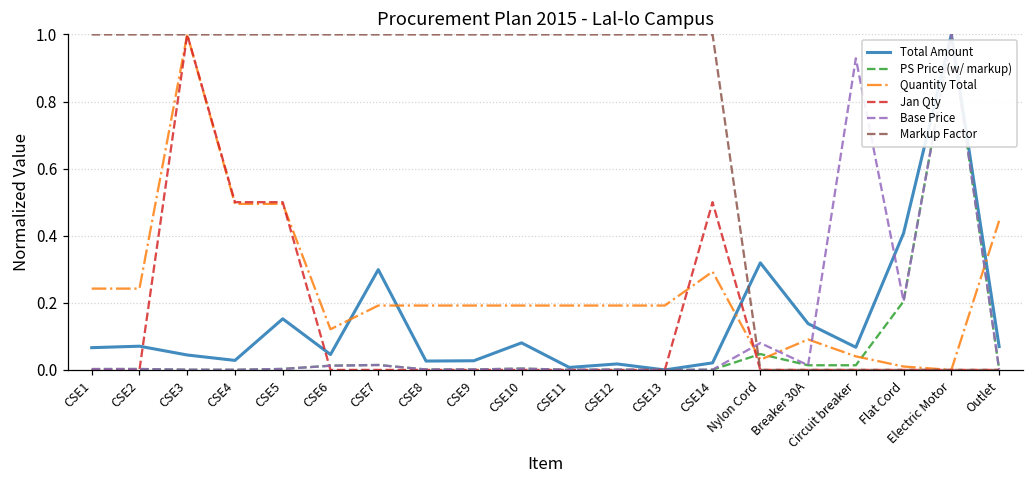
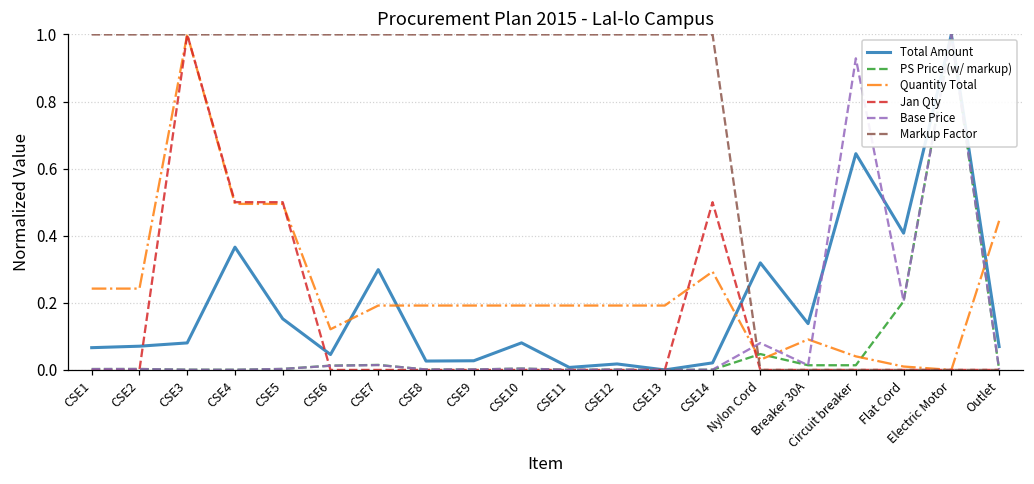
  {
    "Total Amount": {
      "CSE1": 0.07,
      "CSE2": 0.07,
-     "CSE3": 0.04,
-     "CSE4": 0.03,
+     "CSE3": 0.08,
+     "CSE4": 0.37,
      "CSE5": 0.15,
      "CSE6": 0.05,
      "CSE7": 0.30,
      "CSE8": 0.03,
      "CSE9": 0.03,
      "CSE10": 0.08,
      "CSE12": 0.02,
      "CSE14": 0.02,
      "Nylon Cord": 0.32,
      "Breaker 30A": 0.14,
-     "Circuit breaker": 0.07,
+     "Circuit breaker": 0.64,
      "Flat Cord": 0.41,
      "Outlet": 0.07
    },
    "PS Price (w/ markup)": {
      "Nylon Cord": 0.05,
      "Circuit breaker": 0.01
    },
    "Quantity Total": {
      "CSE1": 0.24,
      "CSE2": 0.24,
      "CSE6": 0.12,
      "CSE7": 0.19,
      "CSE8": 0.19,
      "CSE9": 0.19,
      "CSE10": 0.19,
      "CSE11": 0.19,
      "CSE12": 0.19,
      "CSE13": 0.19,
      "CSE14": 0.29,
      "Nylon Cord": 0.03,
      "Breaker 30A": 0.09,
      "Circuit breaker": 0.04,
      "Flat Cord": 0.01,
      "Outlet": 0.44
    },
    "Jan Qty": {
      "CSE6": 0.00,
      "CSE7": 0.00,
      "CSE14": 0.50
    },
    "Base Price": {
      "Nylon Cord": 0.08,
      "Circuit breaker": 0.93
    },
    "Markup Factor": {
      "CSE1": 1.00,
      "CSE2": 1.00,
      "CSE4": 1.00,
      "CSE5": 1.00,
      "CSE6": 1.00,
      "CSE7": 1.00,
      "CSE8": 1.00,
      "CSE9": 1.00,
      "CSE10": 1.00,
      "CSE11": 1.00,
      "CSE12": 1.00,
      "CSE13": 1.00,
      "CSE14": 1.00
    }
  }
